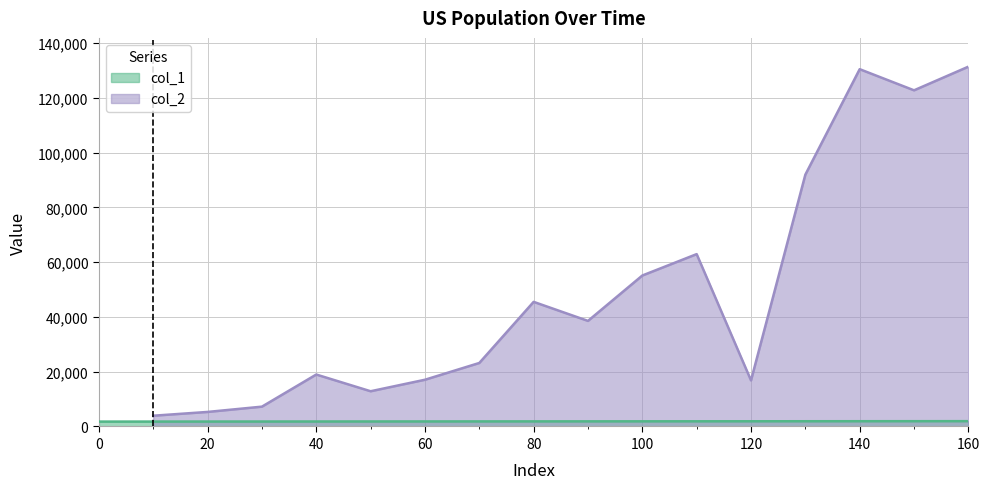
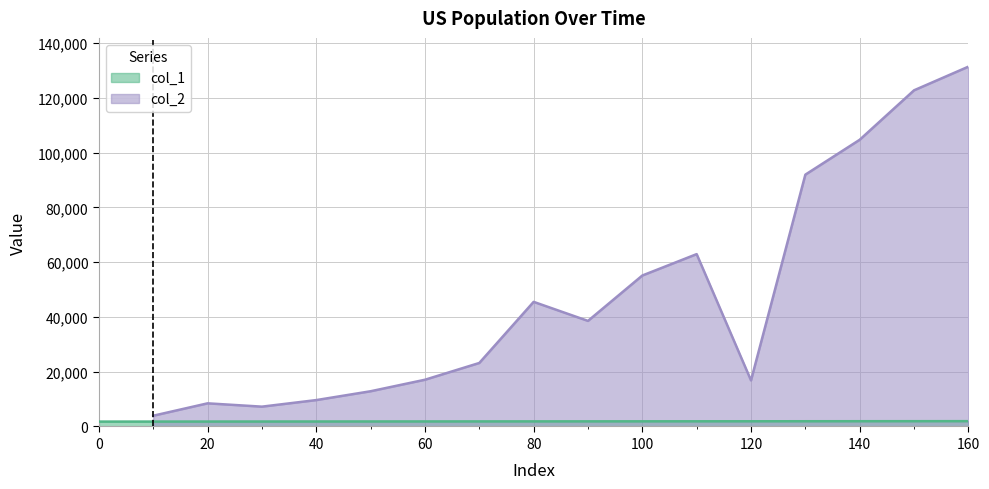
  {
    "col_1": {
      "0": "2,000",
      "20": "2,000",
      "40": "2,000",
      "60": "2,000",
      "80": "2,000",
      "100": "2,000",
      "120": "2,000",
      "140": "2,000",
      "160": "2,000"
    },
    "col_2": {
-     "20": "5,000",
-     "40": "19,000",
+     "20": "8,000",
+     "40": "10,000",
      "60": "17,000",
      "80": "46,000",
      "100": "55,000",
      "120": "17,000",
-     "140": "130,000",
+     "140": "105,000",
      "160": "131,000"
    }
  }
